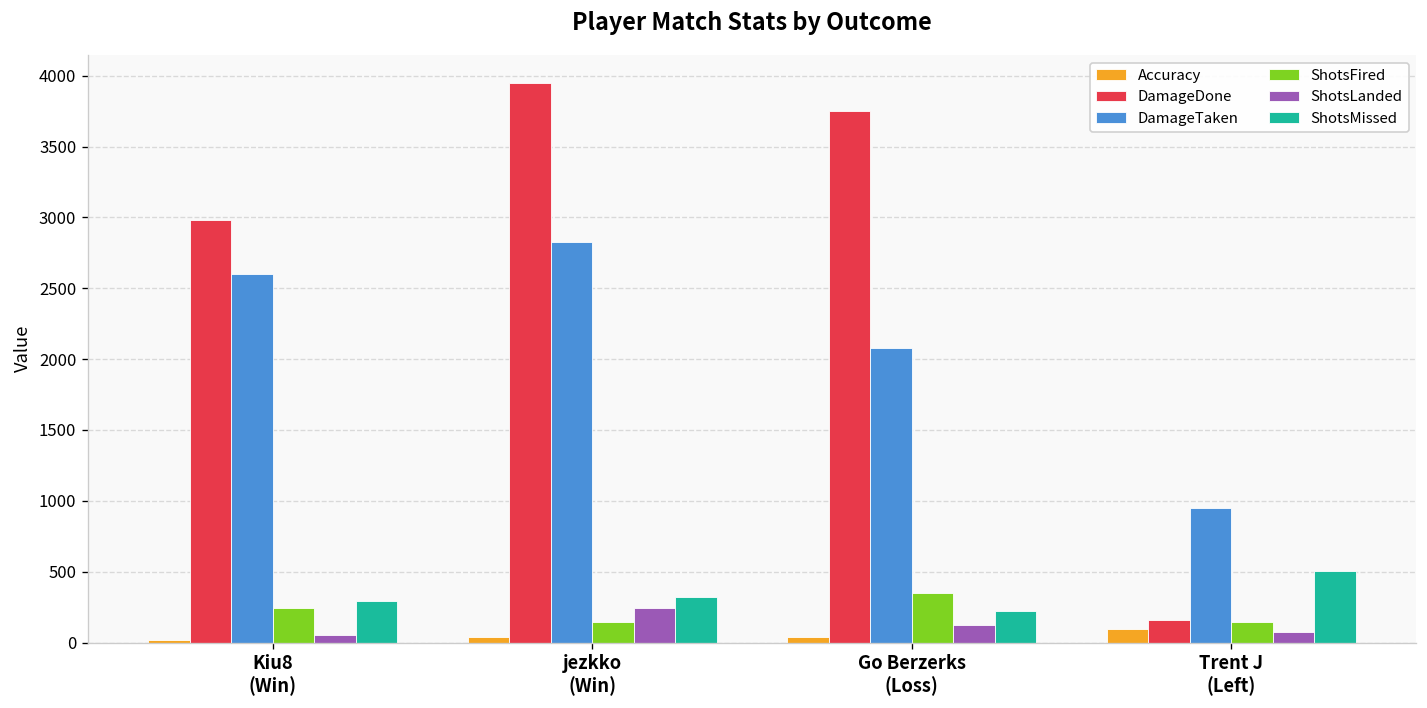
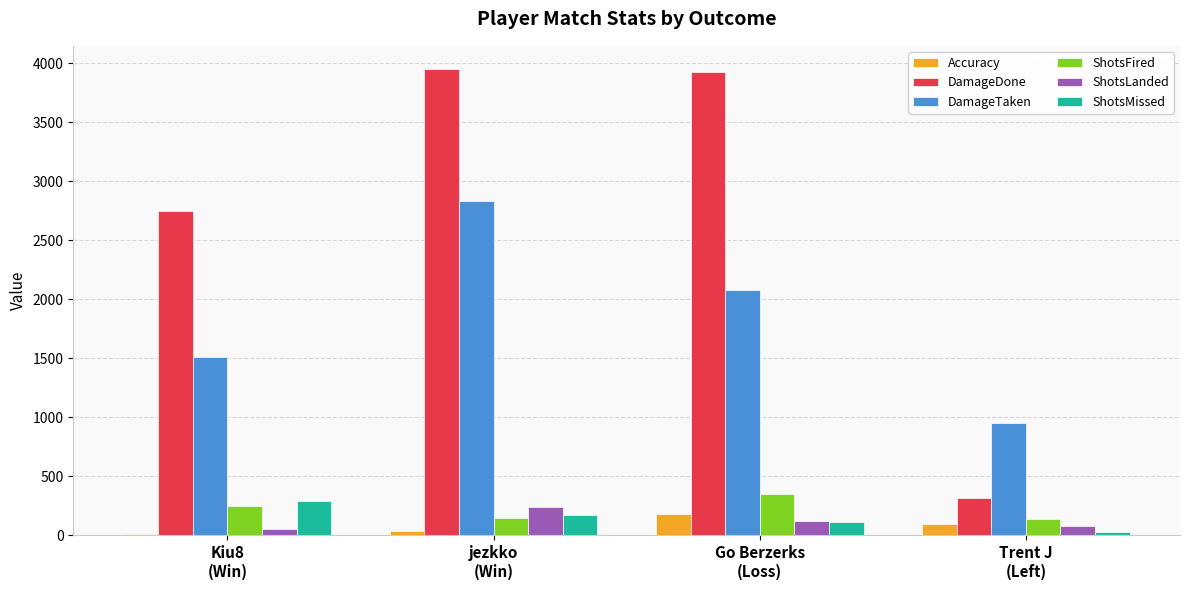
  {
    "Accuracy": {
      "jezkko (Win)": 40,
-     "Go Berzerks (Loss)": 40,
+     "Go Berzerks (Loss)": 180,
      "Trent J (Left)": 100
    },
    "DamageDone": {
-     "Kiu8 (Win)": 2990,
+     "Kiu8 (Win)": 2750,
      "jezkko (Win)": 3950,
-     "Go Berzerks (Loss)": 3750,
-     "Trent J (Left)": 160
+     "Go Berzerks (Loss)": 3920,
+     "Trent J (Left)": 320
    },
    "DamageTaken": {
-     "Kiu8 (Win)": 2600,
+     "Kiu8 (Win)": 1510,
      "jezkko (Win)": 2830,
      "Go Berzerks (Loss)": 2080,
      "Trent J (Left)": 950
    },
    "ShotsFired": {
      "Kiu8 (Win)": 250,
      "jezkko (Win)": 150,
      "Go Berzerks (Loss)": 350,
      "Trent J (Left)": 140
    },
    "ShotsLanded": {
      "Kiu8 (Win)": 50,
      "jezkko (Win)": 240,
      "Go Berzerks (Loss)": 130,
      "Trent J (Left)": 80
    },
    "ShotsMissed": {
      "Kiu8 (Win)": 290,
-     "jezkko (Win)": 320,
-     "Go Berzerks (Loss)": 230,
-     "Trent J (Left)": 510
+     "jezkko (Win)": 170,
+     "Go Berzerks (Loss)": 110,
+     "Trent J (Left)": 30
    }
  }
